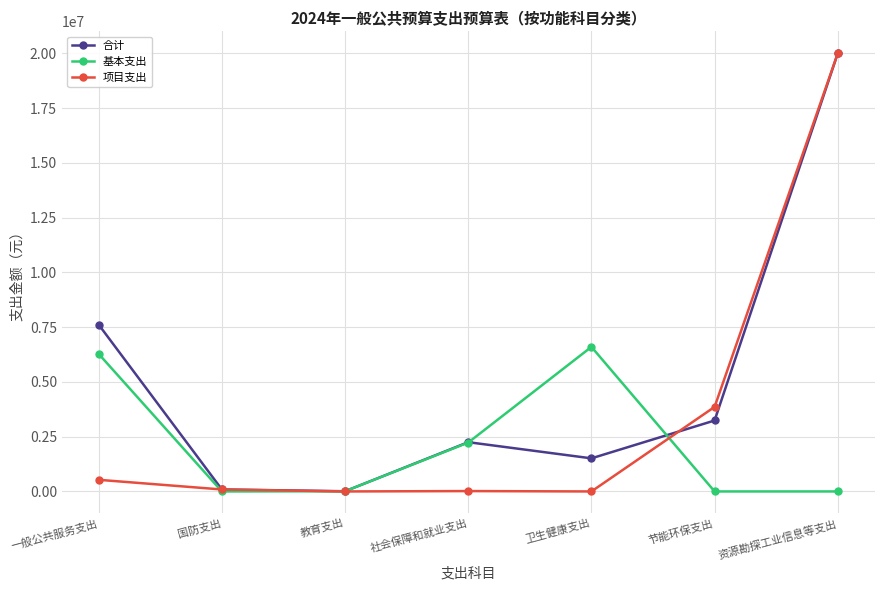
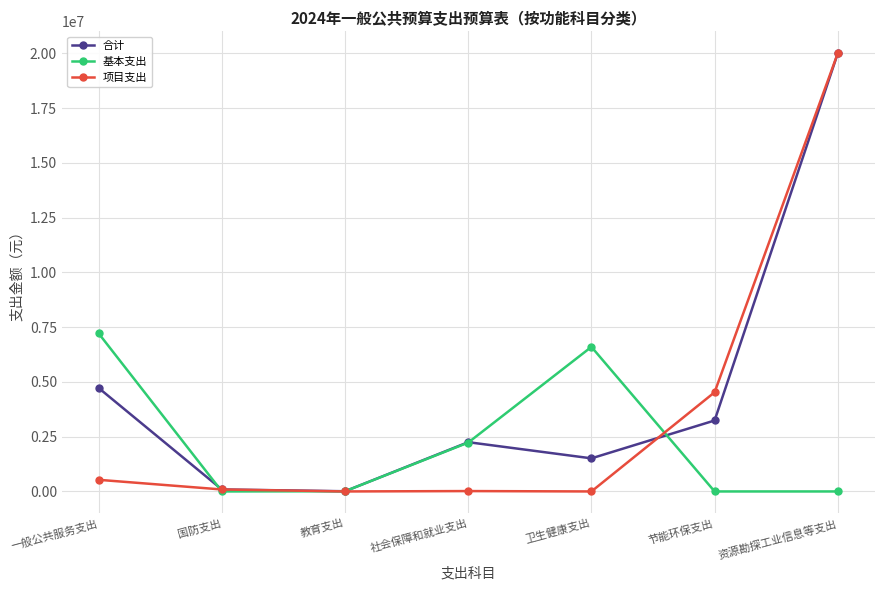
  {
    "合计": {
-     "一般公共服务支出": 7600000,
+     "一般公共服务支出": 4700000,
      "卫生健康支出": 1500000,
      "节能环保支出": 3200000
    },
    "基本支出": {
-     "一般公共服务支出": 6300000,
+     "一般公共服务支出": 7200000,
      "卫生健康支出": 6600000,
      "节能环保支出": 0,
      "资源勘探工业信息等支出": 0
    },
    "项目支出": {
      "一般公共服务支出": 500000,
      "社会保障和就业支出": 0,
      "卫生健康支出": 0,
-     "节能环保支出": 3900000
+     "节能环保支出": 4500000
    }
  }
